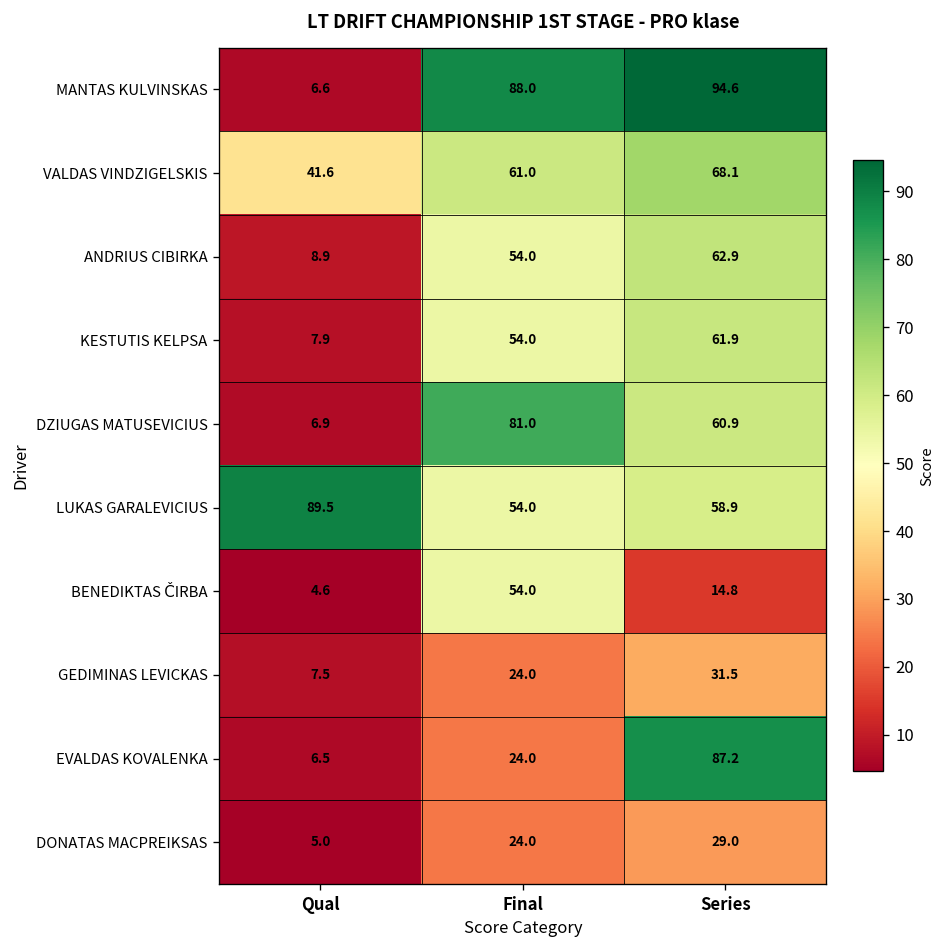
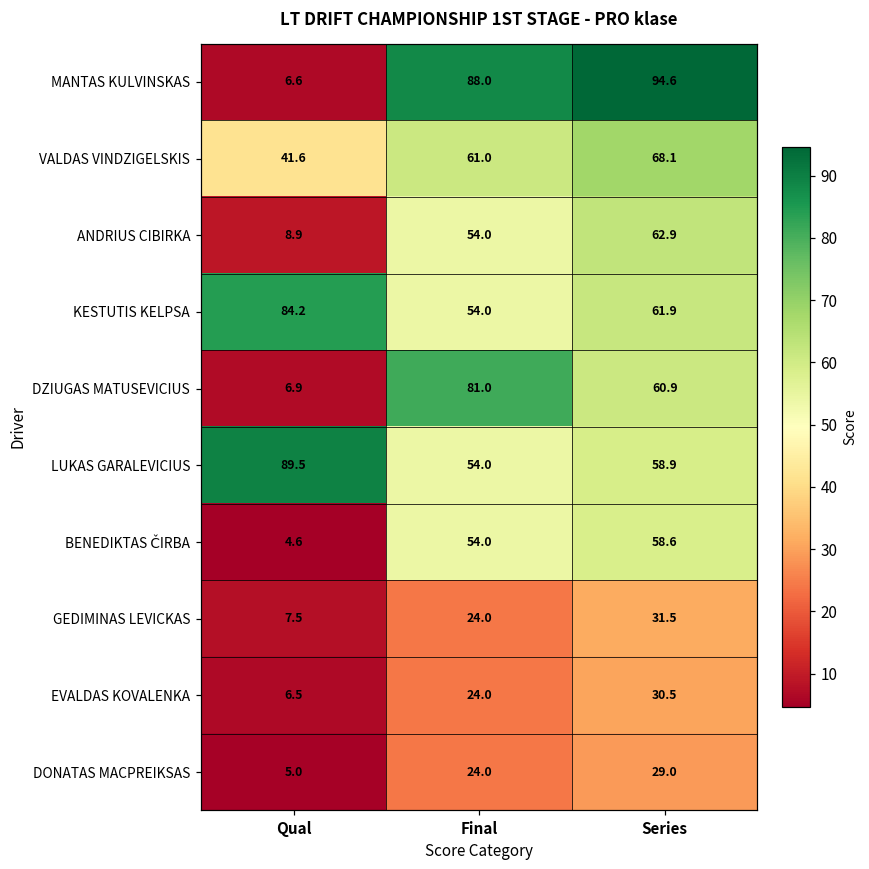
  {
    "MANTAS KULVINSKAS": {
      "Qual": 6.6,
      "Final": 88.0,
      "Series": 94.6
    },
    "VALDAS VINDZIGELSKIS": {
      "Qual": 41.6,
      "Final": 61.0,
      "Series": 68.1
    },
    "ANDRIUS CIBIRKA": {
      "Qual": 8.9,
      "Final": 54.0,
      "Series": 62.9
    },
    "KESTUTIS KELPSA": {
-     "Qual": 7.9,
+     "Qual": 84.2,
      "Final": 54.0,
      "Series": 61.9
    },
    "DZIUGAS MATUSEVICIUS": {
      "Qual": 6.9,
      "Final": 81.0,
      "Series": 60.9
    },
    "LUKAS GARALEVICIUS": {
      "Qual": 89.5,
      "Final": 54.0,
      "Series": 58.9
    },
    "BENEDIKTAS ČIRBA": {
      "Qual": 4.6,
      "Final": 54.0,
-     "Series": 14.8
+     "Series": 58.6
    },
    "GEDIMINAS LEVICKAS": {
      "Qual": 7.5,
      "Final": 24.0,
      "Series": 31.5
    },
    "EVALDAS KOVALENKA": {
      "Qual": 6.5,
      "Final": 24.0,
-     "Series": 87.2
+     "Series": 30.5
    },
    "DONATAS MACPREIKSAS": {
      "Qual": 5.0,
      "Final": 24.0,
      "Series": 29.0
    }
  }
